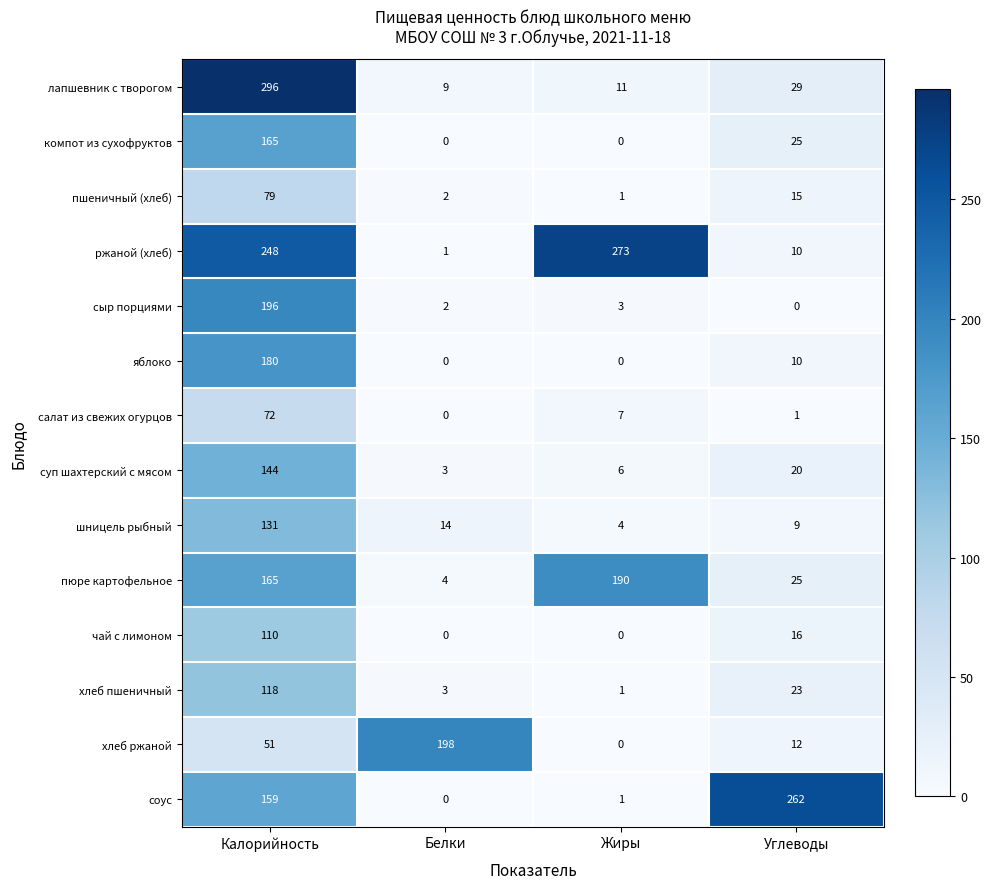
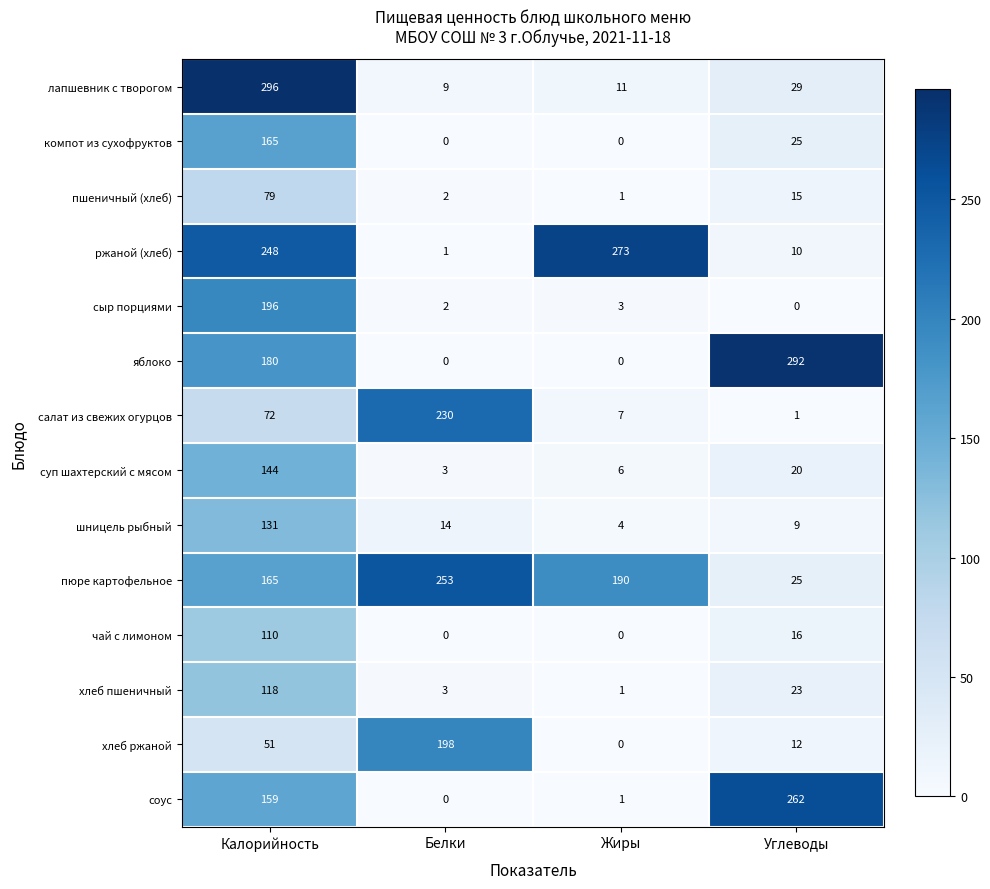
  {
    "лапшевник с творогом": {
      "Калорийность": 296,
      "Белки": 9,
      "Жиры": 11,
      "Углеводы": 29
    },
    "компот из сухофруктов": {
      "Калорийность": 165,
      "Белки": 0,
      "Жиры": 0,
      "Углеводы": 25
    },
    "пшеничный (хлеб)": {
      "Калорийность": 79,
      "Белки": 2,
      "Жиры": 1,
      "Углеводы": 15
    },
    "ржаной (хлеб)": {
      "Калорийность": 248,
      "Белки": 1,
      "Жиры": 273,
      "Углеводы": 10
    },
    "сыр порциями": {
      "Калорийность": 196,
      "Белки": 2,
      "Жиры": 3,
      "Углеводы": 0
    },
    "яблоко": {
      "Калорийность": 180,
      "Белки": 0,
      "Жиры": 0,
-     "Углеводы": 10
+     "Углеводы": 292
    },
    "салат из свежих огурцов": {
      "Калорийность": 72,
-     "Белки": 0,
+     "Белки": 230,
      "Жиры": 7,
      "Углеводы": 1
    },
    "суп шахтерский с мясом": {
      "Калорийность": 144,
      "Белки": 3,
      "Жиры": 6,
      "Углеводы": 20
    },
    "шницель рыбный": {
      "Калорийность": 131,
      "Белки": 14,
      "Жиры": 4,
      "Углеводы": 9
    },
    "пюре картофельное": {
      "Калорийность": 165,
-     "Белки": 4,
+     "Белки": 253,
      "Жиры": 190,
      "Углеводы": 25
    },
    "чай с лимоном": {
      "Калорийность": 110,
      "Белки": 0,
      "Жиры": 0,
      "Углеводы": 16
    },
    "хлеб пшеничный": {
      "Калорийность": 118,
      "Белки": 3,
      "Жиры": 1,
      "Углеводы": 23
    },
    "хлеб ржаной": {
      "Калорийность": 51,
      "Белки": 198,
      "Жиры": 0,
      "Углеводы": 12
    },
    "соус": {
      "Калорийность": 159,
      "Белки": 0,
      "Жиры": 1,
      "Углеводы": 262
    }
  }
